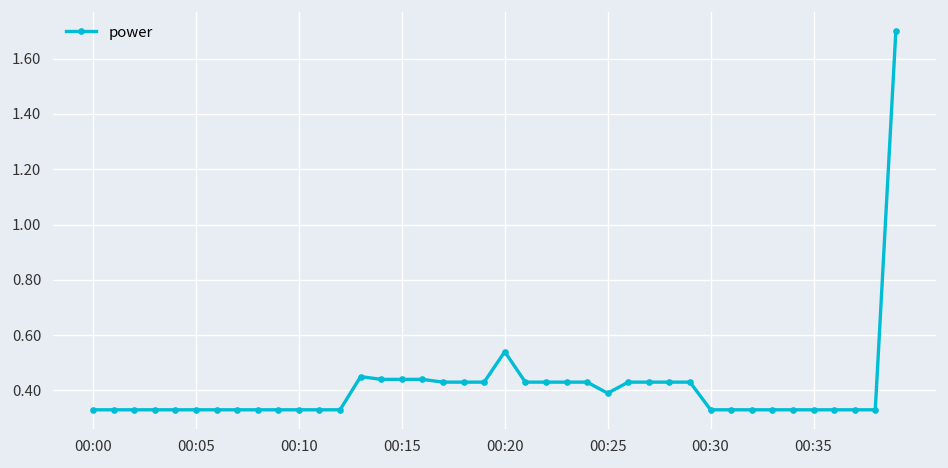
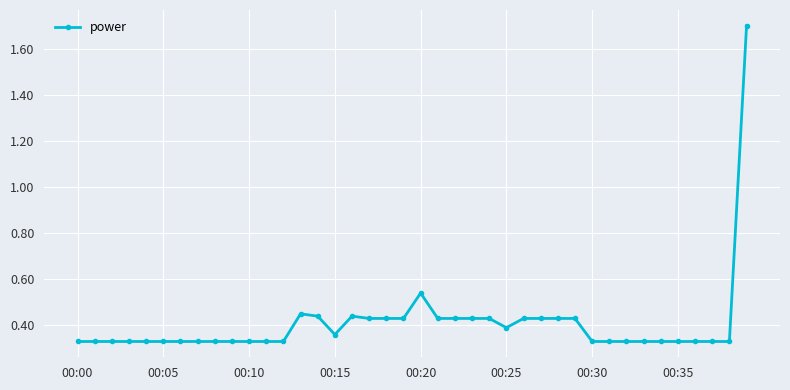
  {
    "00:00": 0.33,
    "00:05": 0.33,
    "00:10": 0.33,
-   "00:15": 0.44,
+   "00:15": 0.36,
    "00:20": 0.54,
    "00:25": 0.39,
    "00:30": 0.33,
    "00:35": 0.33
  }
